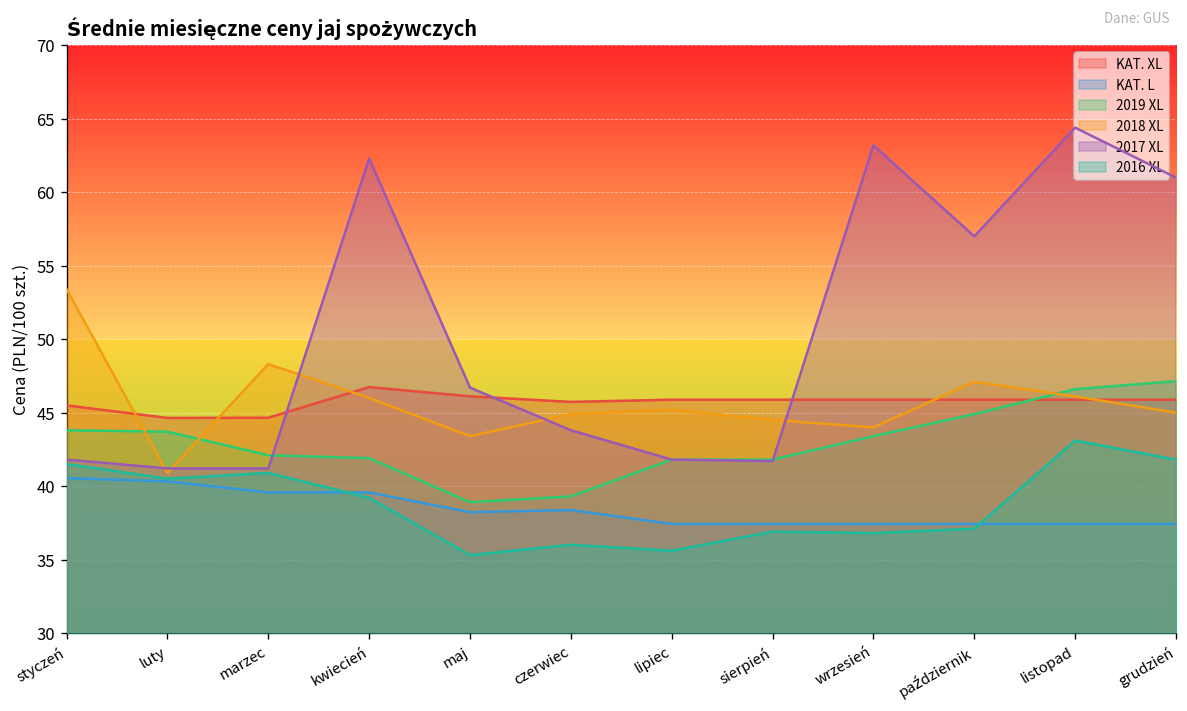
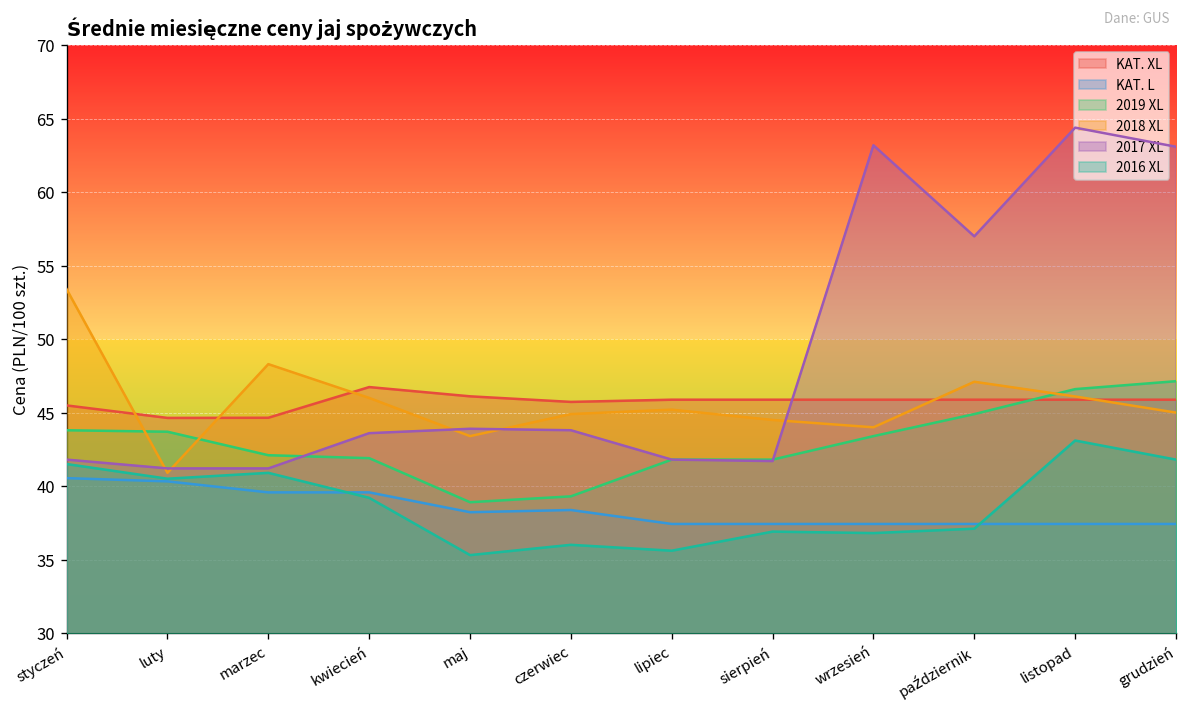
  {
    "2017 XL": {
      "styczeń": 41.8,
      "luty": 41.2,
      "marzec": 41.2,
-     "kwiecień": 62.3,
-     "maj": 46.7,
+     "kwiecień": 43.6,
+     "maj": 43.9,
      "czerwiec": 43.8,
      "wrzesień": 63.2,
      "październik": 57.0,
-     "grudzień": 61.0
+     "grudzień": 63.1
    }
  }
